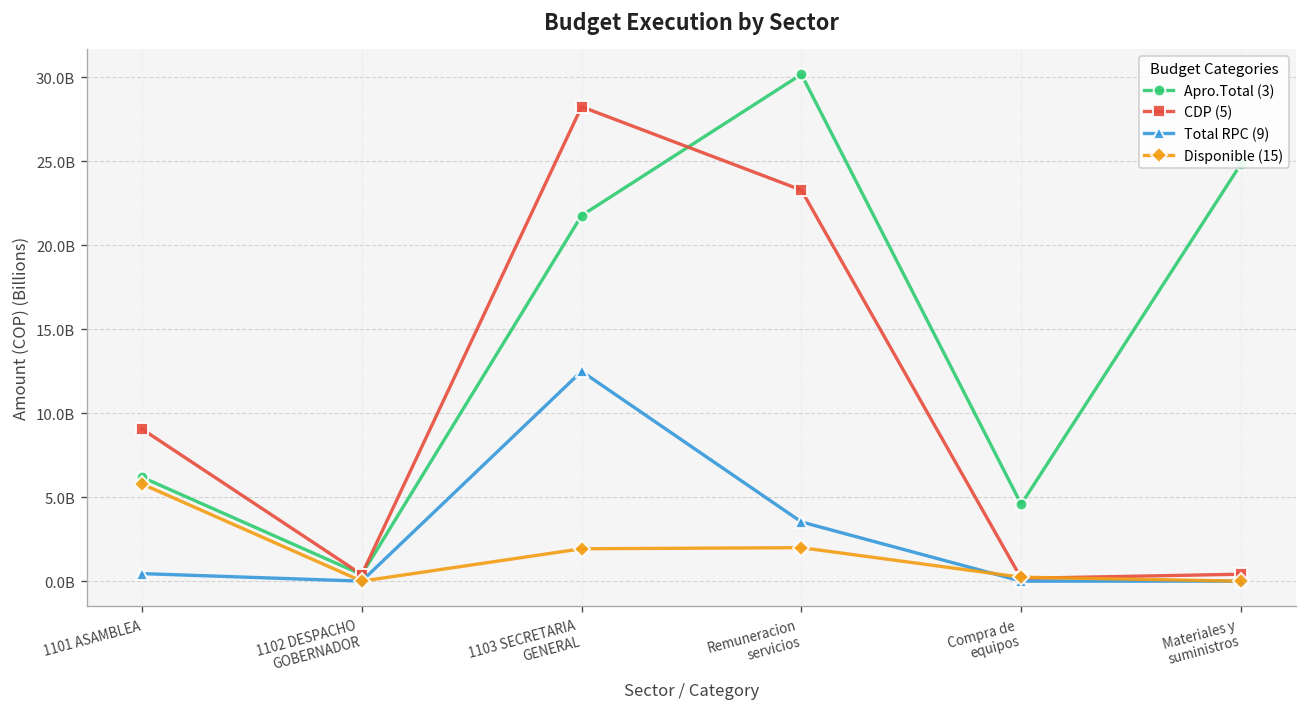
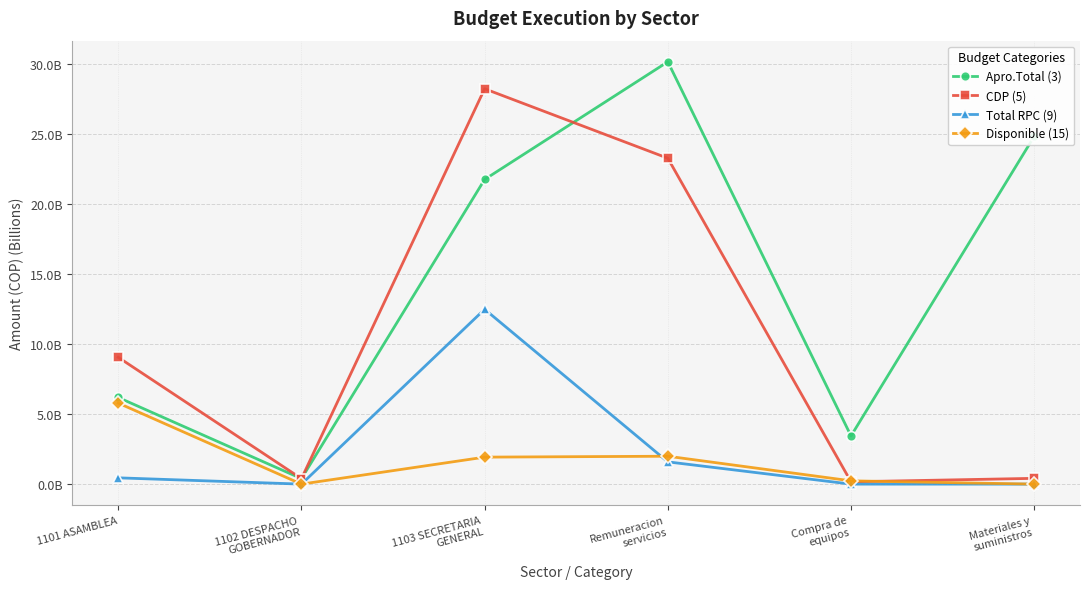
  {
    "Apro.Total (3)": {
      "1101 ASAMBLEA": 6200000000,
      "1103 SECRETARIA GENERAL": 21800000000,
      "Remuneracion servicios": 30200000000,
-     "Compra de equipos": 4600000000
+     "Compra de equipos": 3400000000
    },
    "CDP (5)": {
      "1101 ASAMBLEA": 9100000000,
      "1103 SECRETARIA GENERAL": 28200000000,
      "Remuneracion servicios": 23300000000,
      "Materiales y suministros": 400000000
    },
    "Total RPC (9)": {
      "1101 ASAMBLEA": 400000000,
      "1103 SECRETARIA GENERAL": 12500000000,
-     "Remuneracion servicios": 3500000000
+     "Remuneracion servicios": 1600000000
    },
    "Disponible (15)": {
      "1101 ASAMBLEA": 5800000000,
      "1103 SECRETARIA GENERAL": 1900000000,
      "Remuneracion servicios": 2000000000
    }
  }
